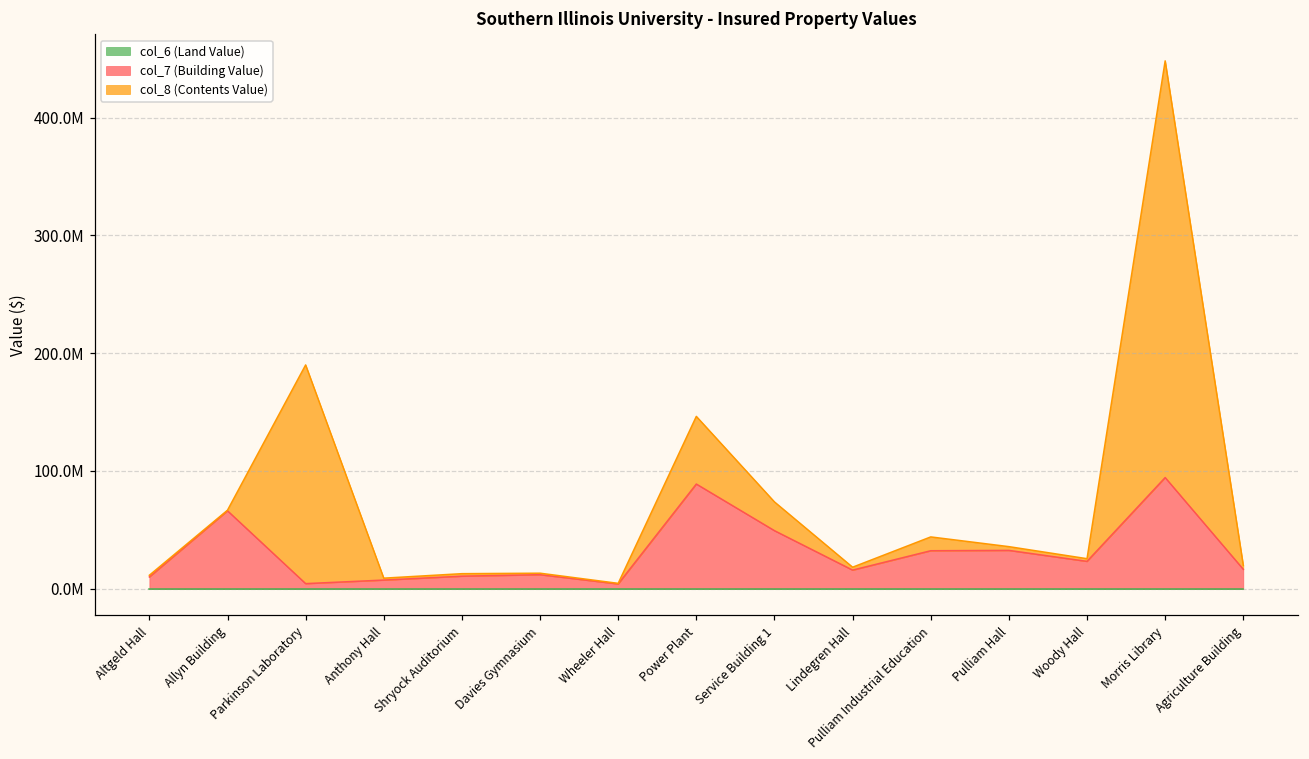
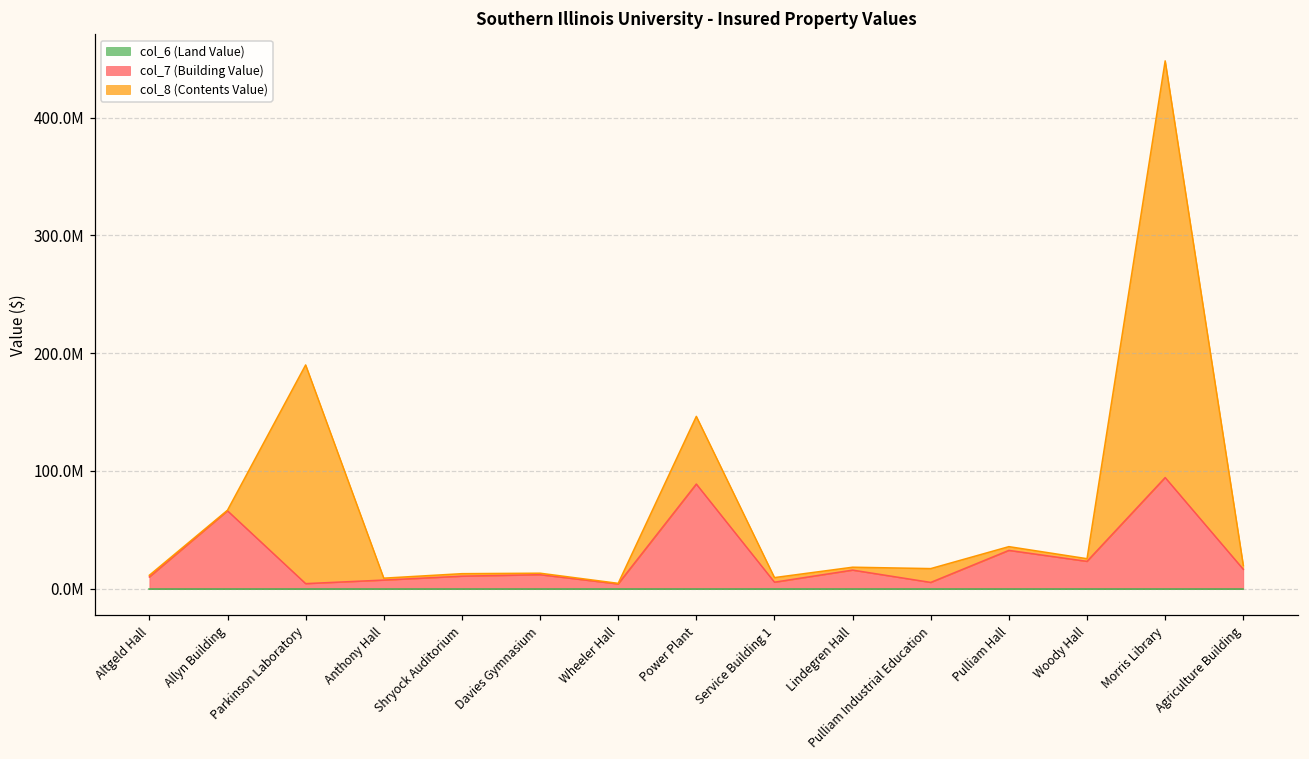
  {
    "col_6 (Land Value)": {
      "Altgeld Hall": 0,
      "Allyn Building": 0,
      "Parkinson Laboratory": 0,
      "Anthony Hall": 0,
      "Shryock Auditorium": 0,
      "Davies Gymnasium": 0,
      "Wheeler Hall": 0,
      "Power Plant": 0,
      "Service Building 1": 0,
      "Lindegren Hall": 0,
      "Pulliam Industrial Education": 0,
      "Pulliam Hall": 0,
      "Woody Hall": 0,
      "Morris Library": 0,
      "Agriculture Building": 0
    },
    "col_7 (Building Value)": {
      "Parkinson Laboratory": 4000000,
      "Power Plant": 89000000,
-     "Service Building 1": 49000000,
+     "Service Building 1": 6000000,
      "Lindegren Hall": 16000000,
-     "Pulliam Industrial Education": 32000000,
+     "Pulliam Industrial Education": 5000000,
      "Pulliam Hall": 33000000,
      "Morris Library": 94000000,
      "Agriculture Building": 16000000
    },
    "col_8 (Contents Value)": {
      "Parkinson Laboratory": 186000000,
      "Power Plant": 57000000,
-     "Service Building 1": 24000000,
+     "Service Building 1": 4000000,
      "Lindegren Hall": 2000000,
      "Pulliam Industrial Education": 12000000,
      "Pulliam Hall": 3000000,
      "Morris Library": 354000000,
      "Agriculture Building": 3000000
    }
  }
